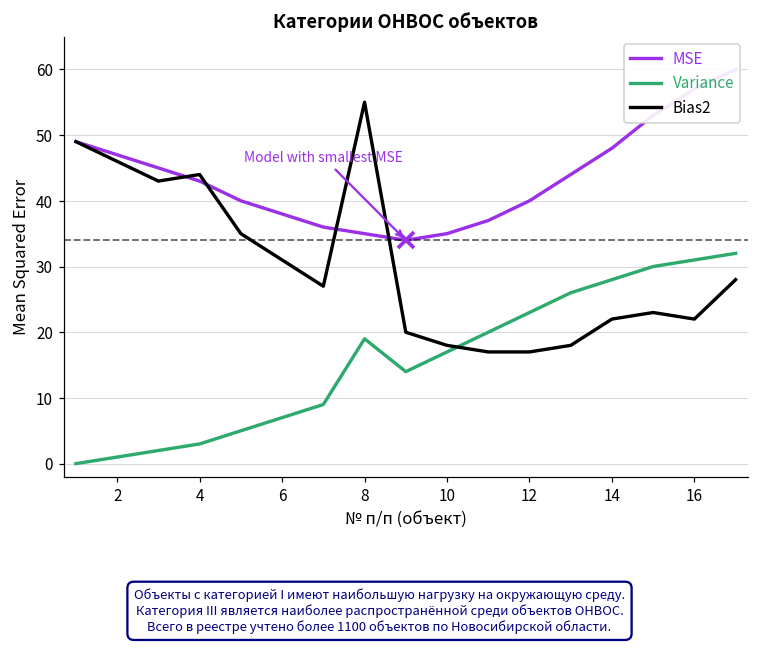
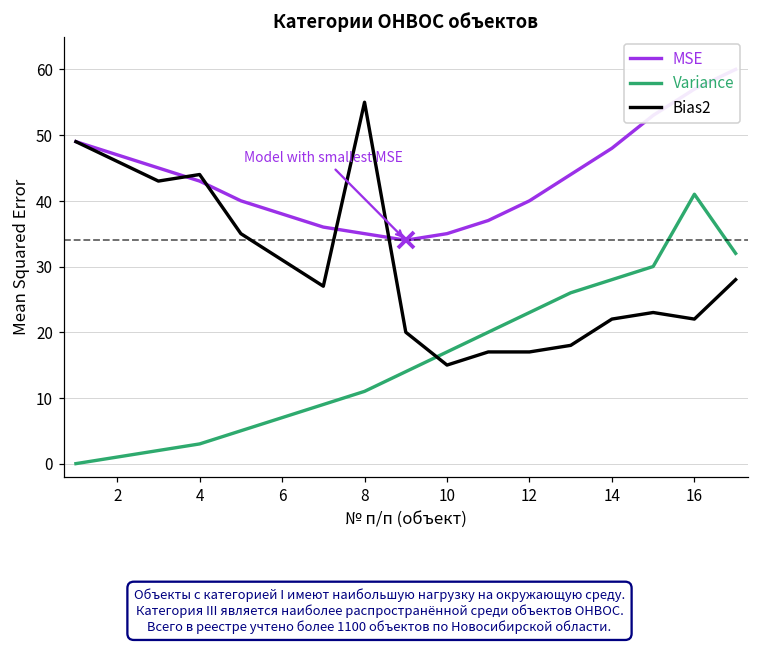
  {
    "Variance": {
      "2": 1,
      "4": 3,
      "6": 7,
-     "8": 19,
+     "8": 11,
      "10": 17,
      "12": 23,
      "14": 28,
-     "16": 31
+     "16": 41
    },
    "Bias2": {
      "2": 46,
      "4": 44,
      "6": 31,
      "8": 55,
-     "10": 18,
+     "10": 15,
      "12": 17,
      "14": 22,
      "16": 22
    }
  }
